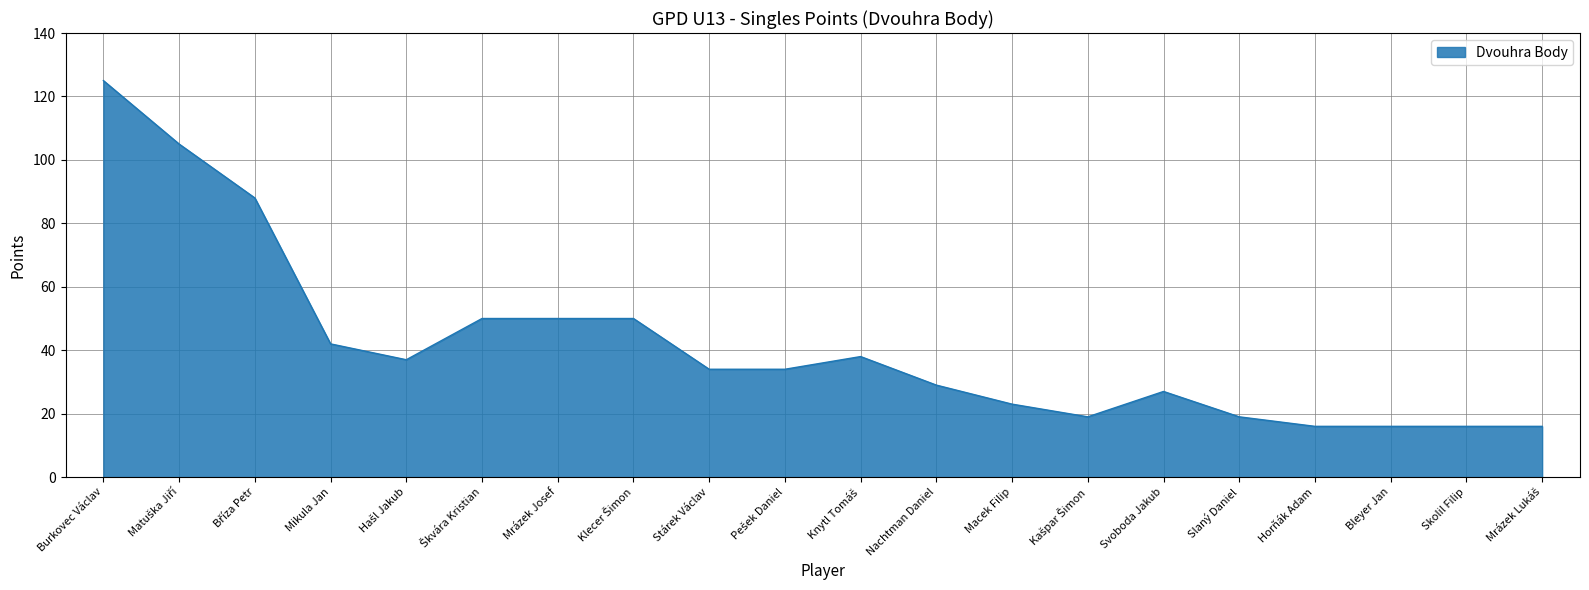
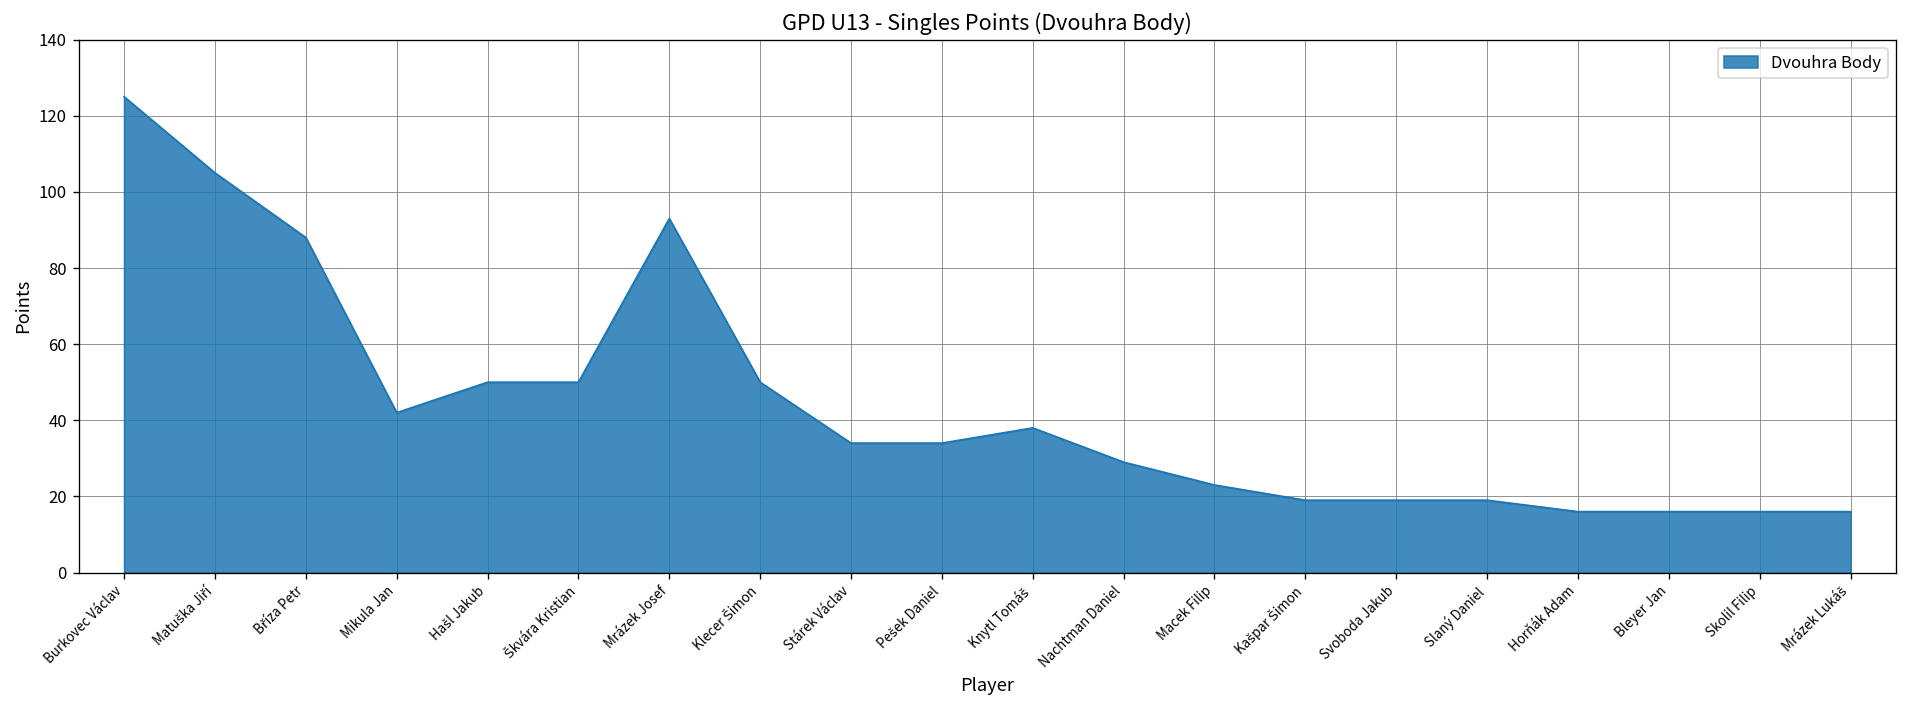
  {
    "Burkovec Václav": 125,
    "Matuška Jiří": 105,
    "Bříza Petr": 88,
    "Mikula Jan": 42,
-   "Hašl Jakub": 37,
+   "Hašl Jakub": 50,
    "Škvára Kristian": 50,
-   "Mrázek Josef": 50,
+   "Mrázek Josef": 93,
    "Klecer Šimon": 50,
    "Stárek Václav": 34,
    "Pešek Daniel": 34,
    "Knytl Tomáš": 38,
    "Nachtman Daniel": 29,
    "Macek Filip": 23,
    "Kašpar Šimon": 19,
-   "Svoboda Jakub": 27,
+   "Svoboda Jakub": 19,
    "Slaný Daniel": 19,
    "Horňák Adam": 16,
    "Bleyer Jan": 16,
    "Skolil Filip": 16,
    "Mrázek Lukáš": 16
  }
